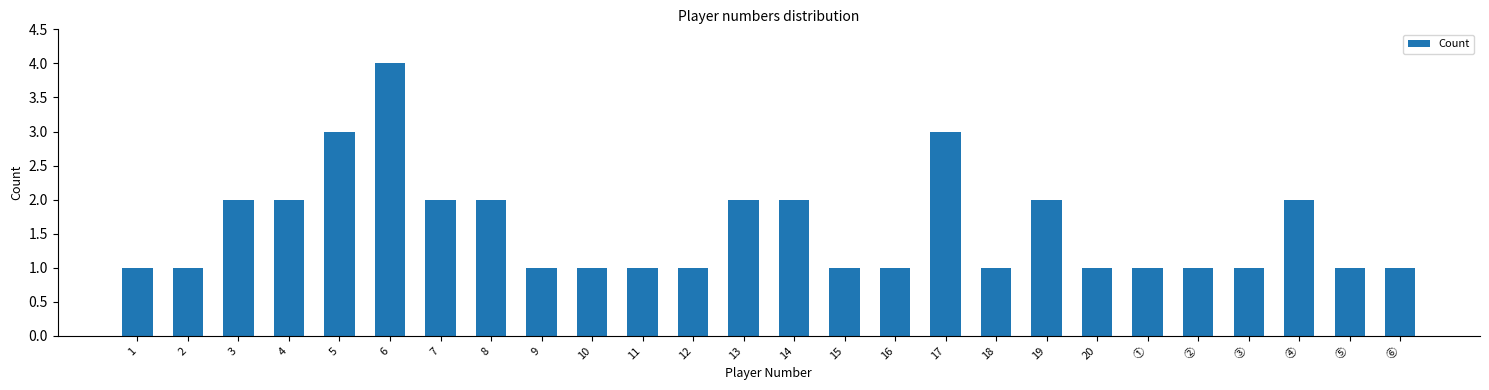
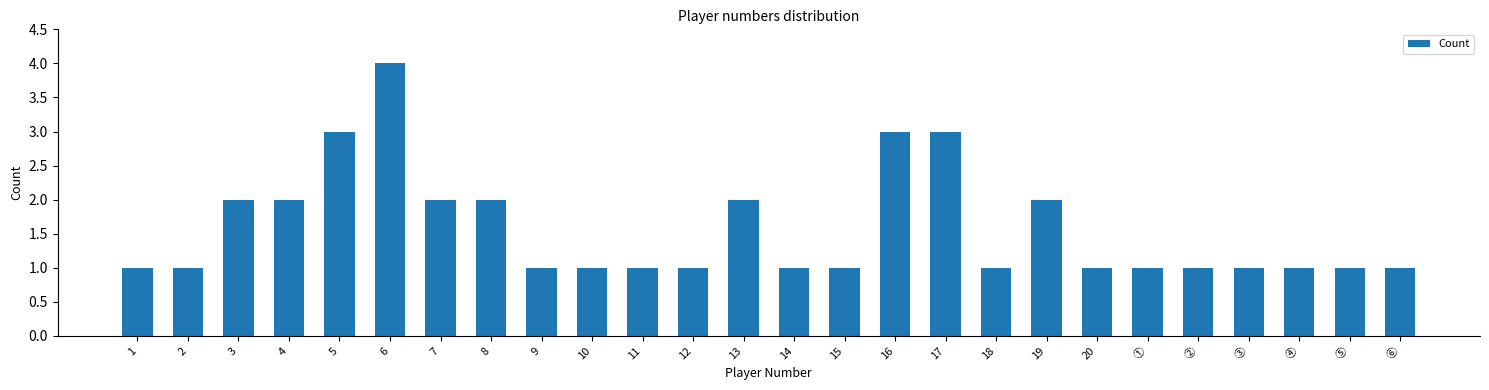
  {
    "1": 1,
    "2": 1,
    "3": 2,
    "4": 2,
    "5": 3,
    "6": 4,
    "7": 2,
    "8": 2,
    "9": 1,
    "10": 1,
    "11": 1,
    "12": 1,
    "13": 2,
-   "14": 2,
+   "14": 1,
    "15": 1,
-   "16": 1,
+   "16": 3,
    "17": 3,
    "18": 1,
    "19": 2,
    "20": 1,
    "①": 1,
    "②": 1,
    "③": 1,
-   "④": 2,
+   "④": 1,
    "⑤": 1,
    "⑥": 1
  }
